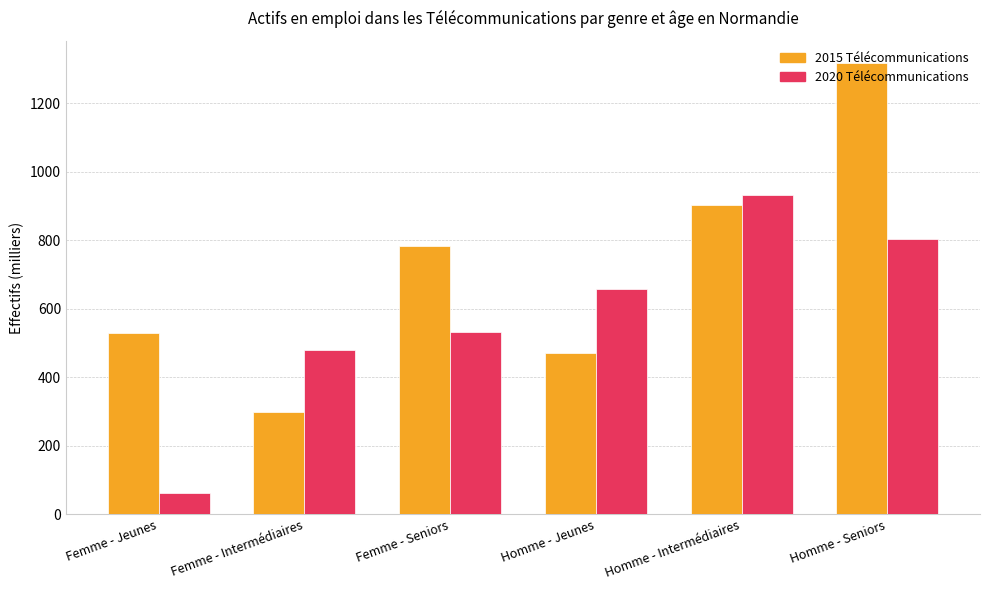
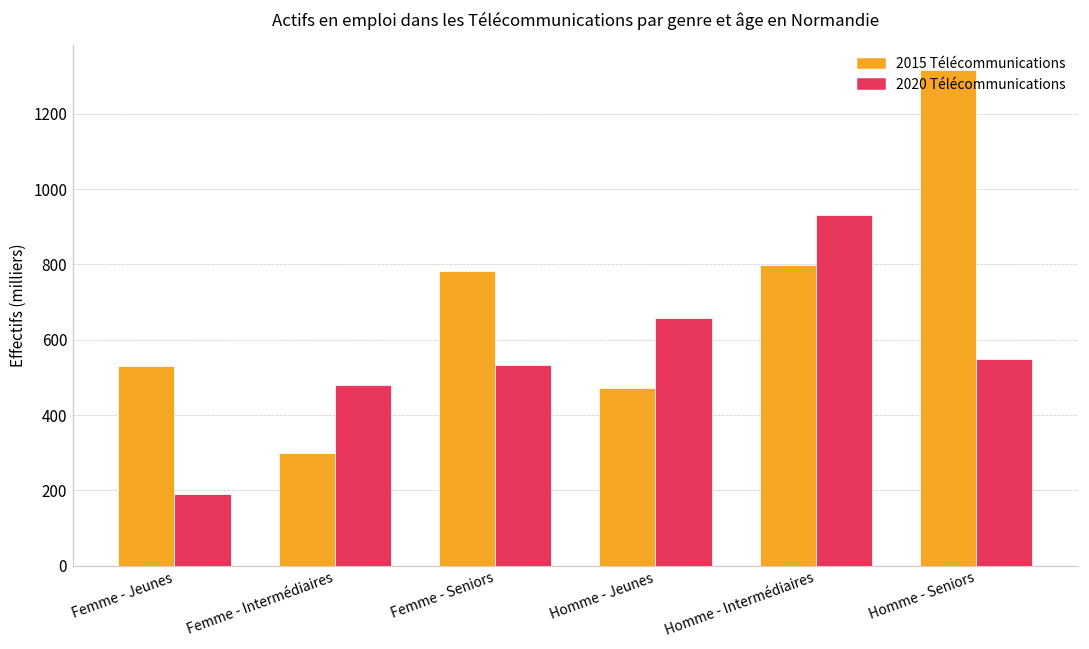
  {
    "2015 Télécommunications": {
      "Femme - Jeunes": 530,
      "Femme - Intermédiaires": 300,
      "Femme - Seniors": 780,
      "Homme - Jeunes": 470,
-     "Homme - Intermédiaires": 900,
+     "Homme - Intermédiaires": 800,
      "Homme - Seniors": 1320
    },
    "2020 Télécommunications": {
-     "Femme - Jeunes": 60,
+     "Femme - Jeunes": 190,
      "Femme - Intermédiaires": 480,
      "Femme - Seniors": 530,
      "Homme - Jeunes": 660,
      "Homme - Intermédiaires": 930,
-     "Homme - Seniors": 800
+     "Homme - Seniors": 550
    }
  }
